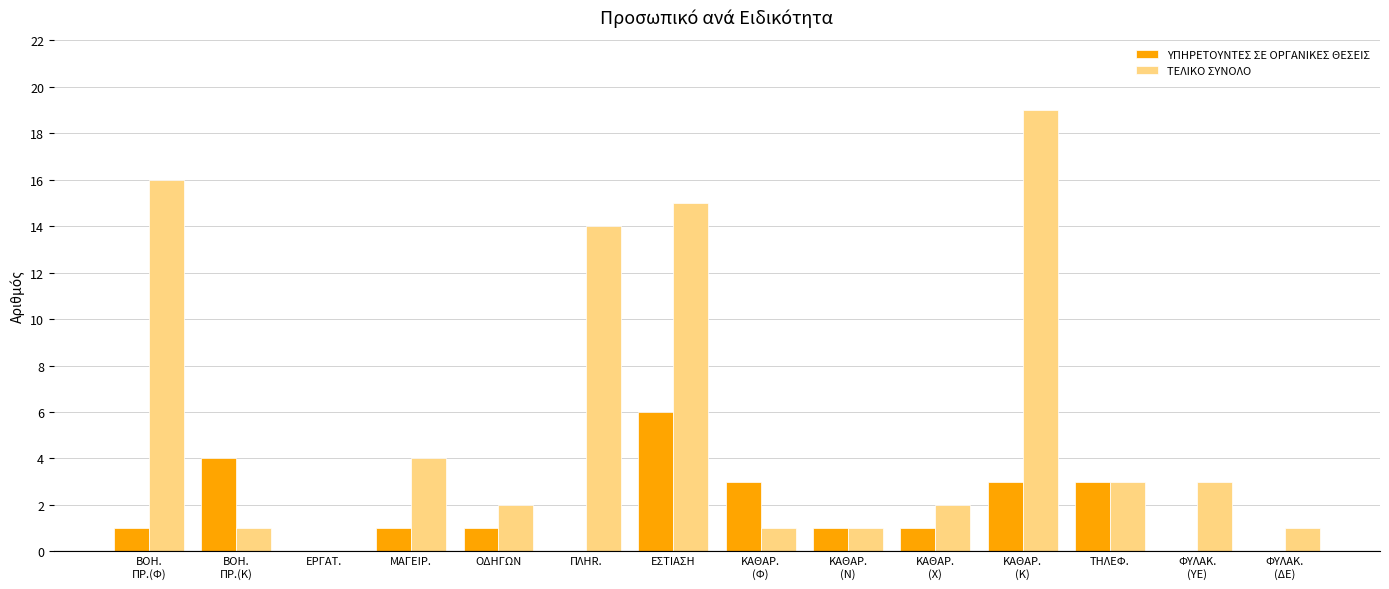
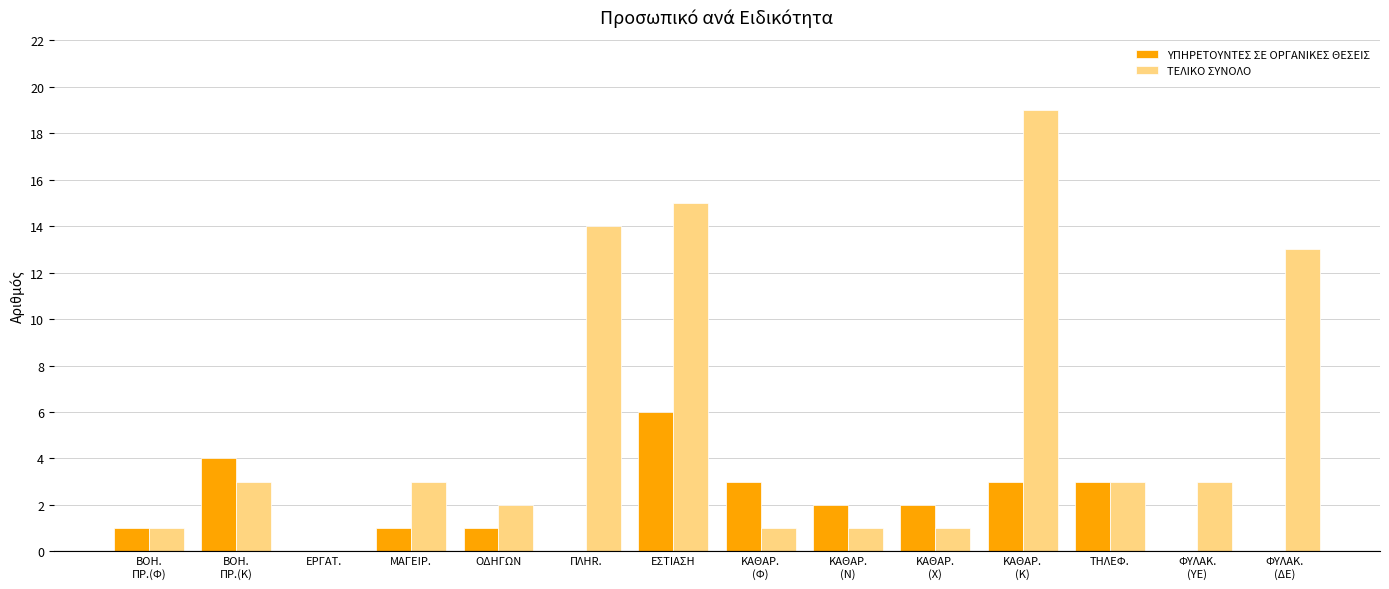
  {
    "ΥΠΗΡΕΤΟΥΝΤΕΣ ΣΕ ΟΡΓΑΝΙΚΕΣ ΘΕΣΕΙΣ": {
      "ΒΟΗ. ΠΡ.(Φ)": 1,
      "ΒΟΗ. ΠΡ.(Κ)": 4,
      "ΕΡΓΑΤ.": 0,
      "ΜΑΓΕΙΡ.": 1,
      "ΟΔΗΓΩΝ": 1,
      "ΠΛHR.": 0,
      "ΕΣΤΙΑΣΗ": 6,
      "ΚΑΘΑΡ. (Φ)": 3,
-     "ΚΑΘΑΡ. (Ν)": 1,
-     "ΚΑΘΑΡ. (Χ)": 1,
+     "ΚΑΘΑΡ. (Ν)": 2,
+     "ΚΑΘΑΡ. (Χ)": 2,
      "ΚΑΘΑΡ. (Κ)": 3,
      "ΤΗΛΕΦ.": 3,
      "ΦΥΛΑΚ. (ΥΕ)": 0,
      "ΦΥΛΑΚ. (ΔΕ)": 0
    },
    "ΤΕΛΙΚΟ ΣΥΝΟΛΟ": {
-     "ΒΟΗ. ΠΡ.(Φ)": 16,
-     "ΒΟΗ. ΠΡ.(Κ)": 1,
+     "ΒΟΗ. ΠΡ.(Φ)": 1,
+     "ΒΟΗ. ΠΡ.(Κ)": 3,
      "ΕΡΓΑΤ.": 0,
-     "ΜΑΓΕΙΡ.": 4,
+     "ΜΑΓΕΙΡ.": 3,
      "ΟΔΗΓΩΝ": 2,
      "ΠΛHR.": 14,
      "ΕΣΤΙΑΣΗ": 15,
      "ΚΑΘΑΡ. (Φ)": 1,
      "ΚΑΘΑΡ. (Ν)": 1,
-     "ΚΑΘΑΡ. (Χ)": 2,
+     "ΚΑΘΑΡ. (Χ)": 1,
      "ΚΑΘΑΡ. (Κ)": 19,
      "ΤΗΛΕΦ.": 3,
      "ΦΥΛΑΚ. (ΥΕ)": 3,
-     "ΦΥΛΑΚ. (ΔΕ)": 1
+     "ΦΥΛΑΚ. (ΔΕ)": 13
    }
  }
